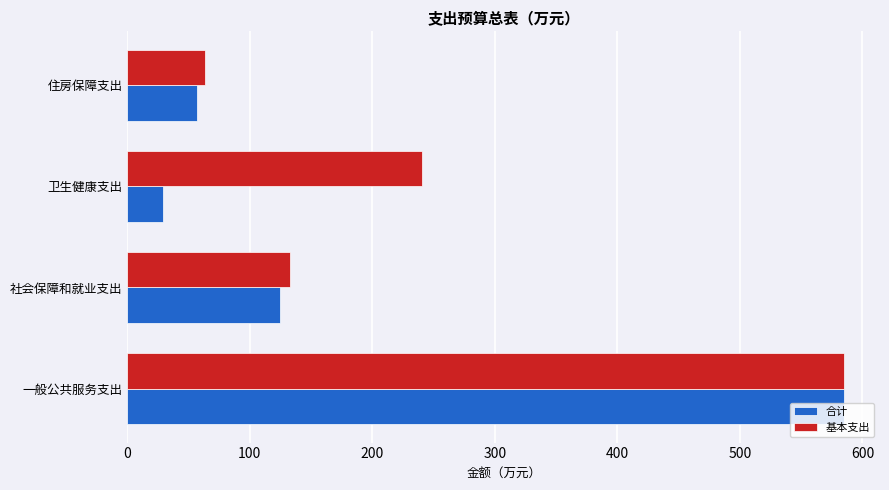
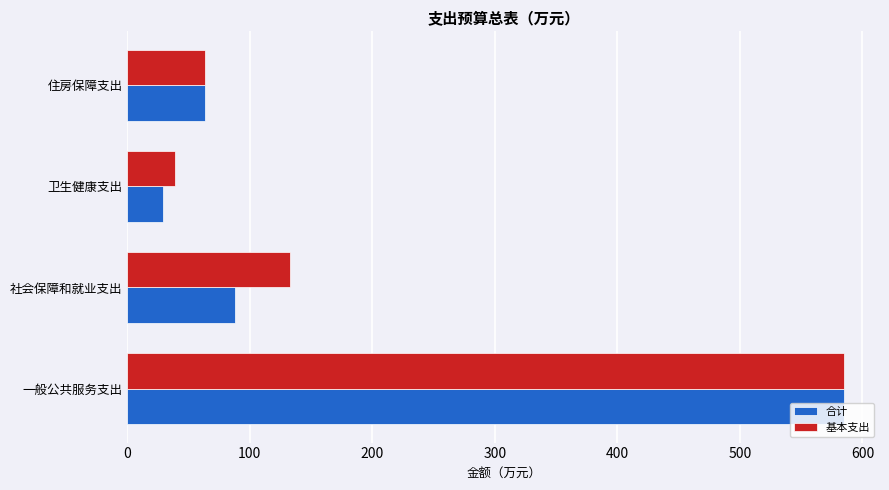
  {
    "合计": {
-     "住房保障支出": 57,
+     "住房保障支出": 64,
      "卫生健康支出": 29,
-     "社会保障和就业支出": 125
+     "社会保障和就业支出": 88
    },
    "基本支出": {
      "住房保障支出": 64,
-     "卫生健康支出": 241,
+     "卫生健康支出": 39,
      "社会保障和就业支出": 133,
      "一般公共服务支出": 585
    }
  }
